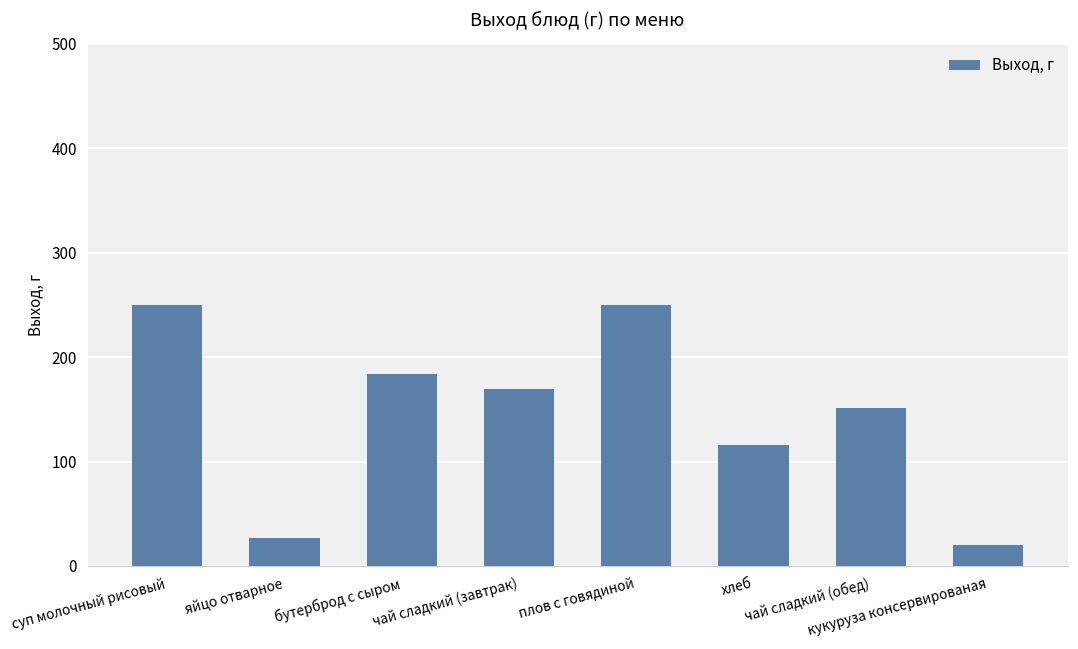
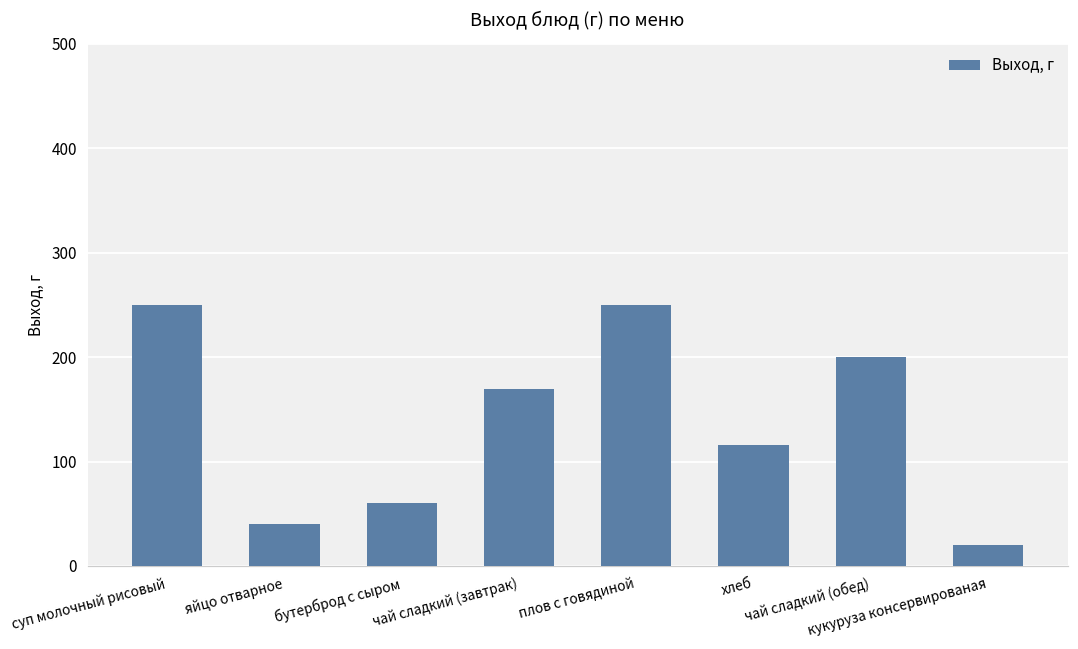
  {
    "суп молочный рисовый": 250,
-   "яйцо отварное": 30,
-   "бутерброд с сыром": 180,
+   "яйцо отварное": 40,
+   "бутерброд с сыром": 60,
    "чай сладкий (завтрак)": 170,
    "плов с говядиной": 250,
    "хлеб": 120,
-   "чай сладкий (обед)": 150,
+   "чай сладкий (обед)": 200,
    "кукуруза консервированая": 20
  }
